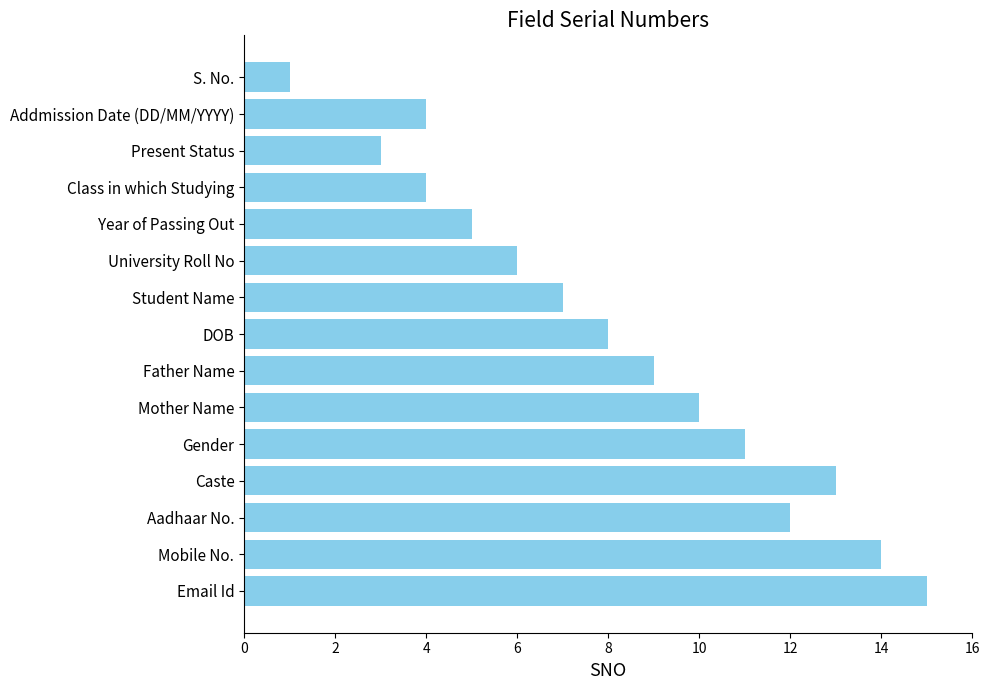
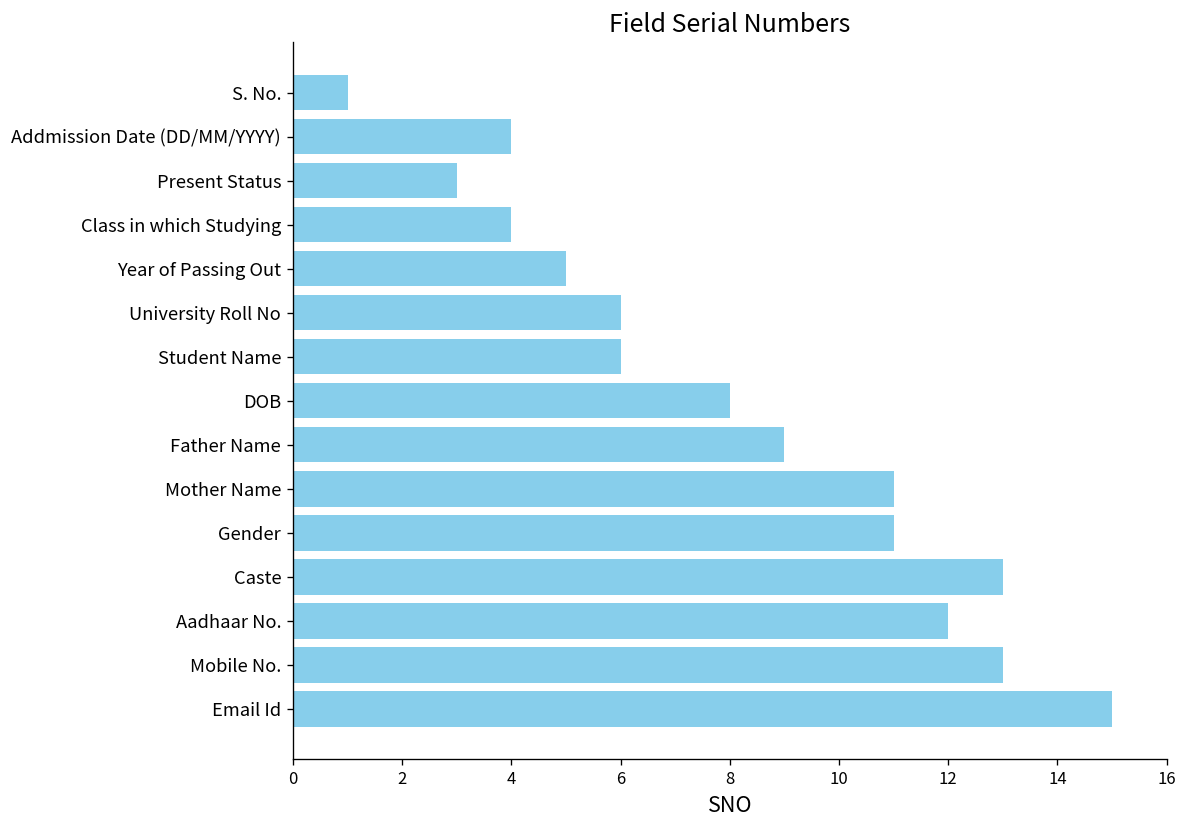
  {
    "S. No.": 1,
    "Addmission Date (DD/MM/YYYY)": 4,
    "Present Status": 3,
    "Class in which Studying": 4,
    "Year of Passing Out": 5,
    "University Roll No": 6,
-   "Student Name": 7,
+   "Student Name": 6,
    "DOB": 8,
    "Father Name": 9,
-   "Mother Name": 10,
+   "Mother Name": 11,
    "Gender": 11,
    "Caste": 13,
    "Aadhaar No.": 12,
-   "Mobile No.": 14,
+   "Mobile No.": 13,
    "Email Id": 15
  }
